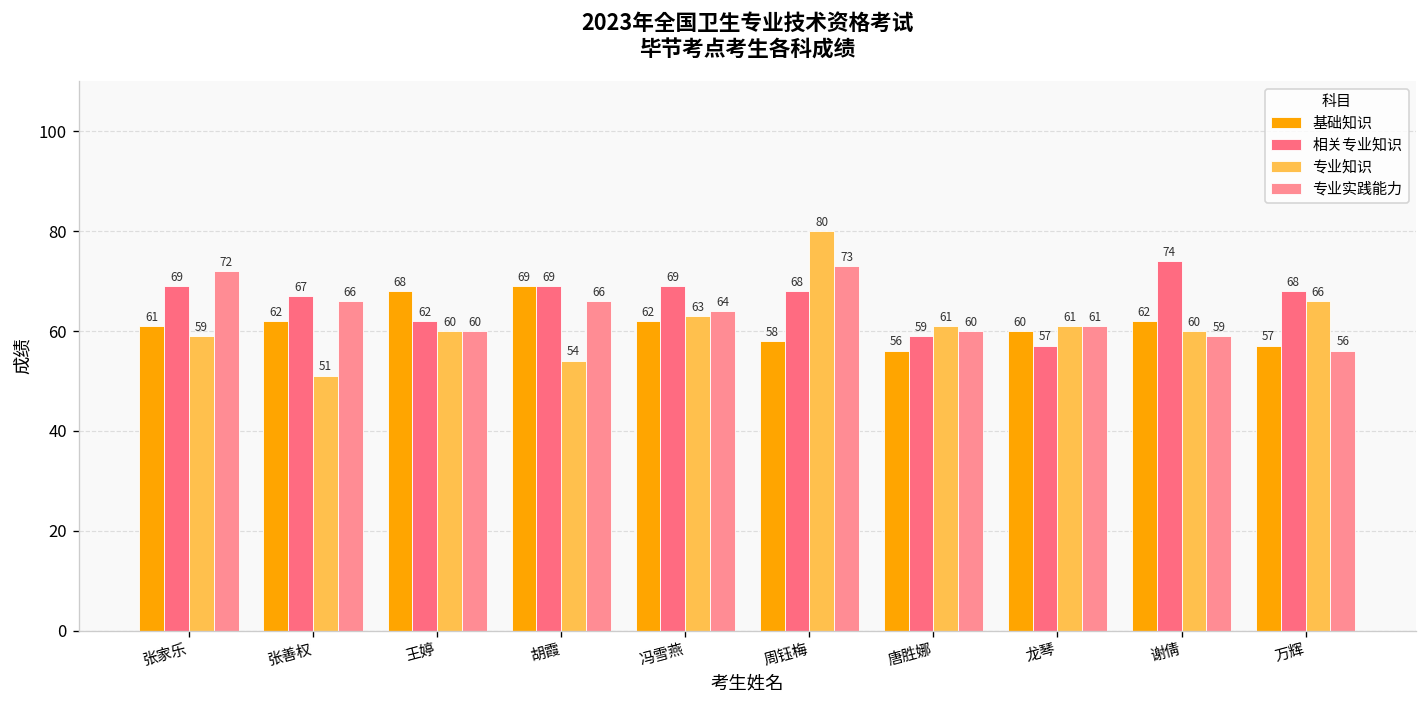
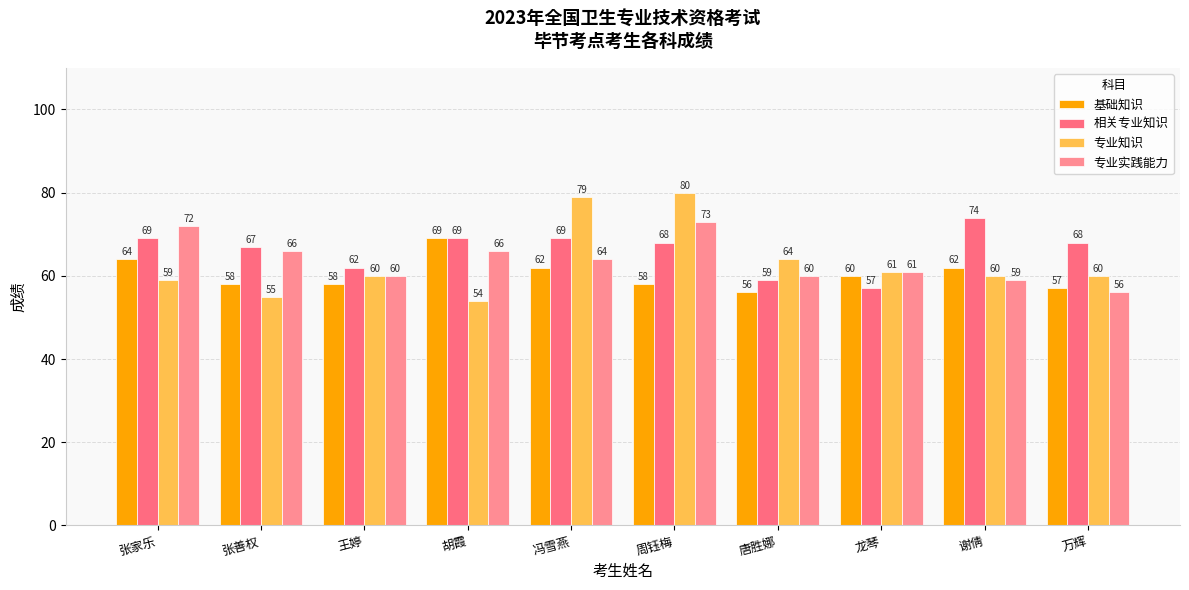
  {
    "基础知识": {
-     "张家乐": 61,
-     "张善权": 62,
-     "王婷": 68,
+     "张家乐": 64,
+     "张善权": 58,
+     "王婷": 58,
      "胡霞": 69,
      "冯雪燕": 62,
      "周钰梅": 58,
      "唐胜娜": 56,
      "龙琴": 60,
      "谢倩": 62,
      "万辉": 57
    },
    "专业知识": {
      "张家乐": 59,
-     "张善权": 51,
+     "张善权": 55,
      "王婷": 60,
      "胡霞": 54,
-     "冯雪燕": 63,
+     "冯雪燕": 79,
      "周钰梅": 80,
-     "唐胜娜": 61,
+     "唐胜娜": 64,
      "龙琴": 61,
      "谢倩": 60,
-     "万辉": 66
+     "万辉": 60
    }
  }
